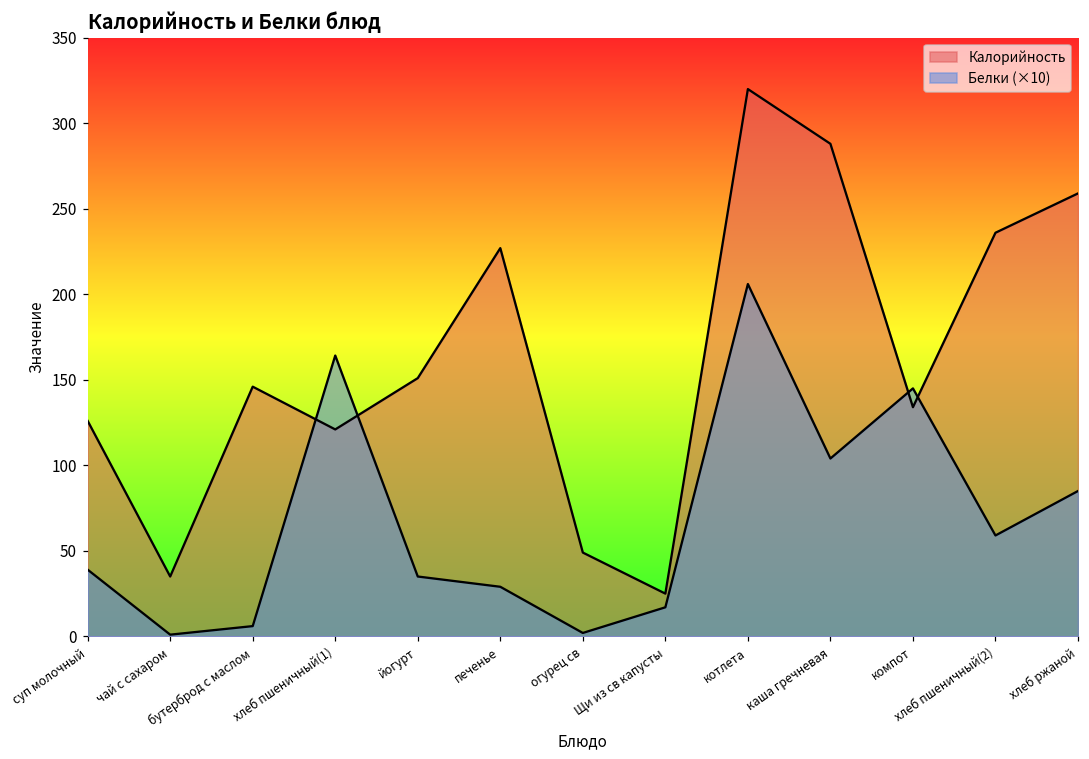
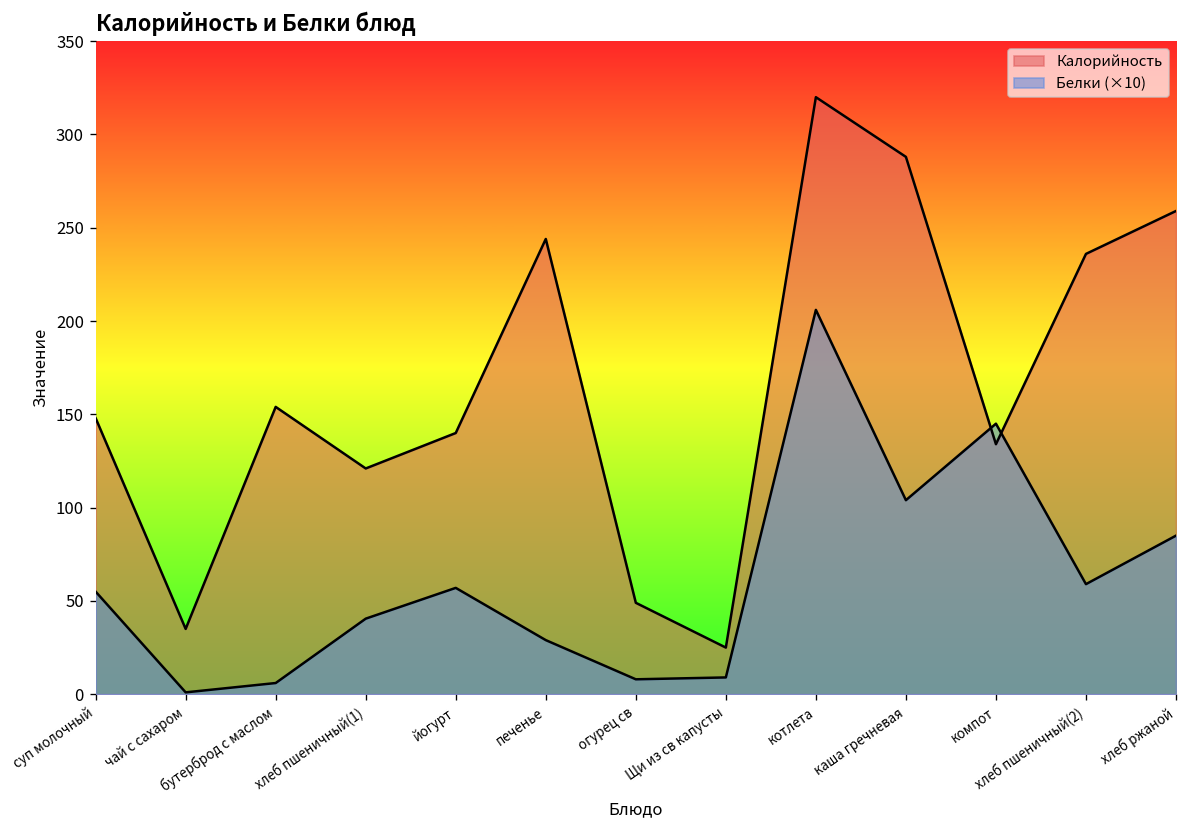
  {
    "Калорийность": {
-     "суп молочный": 126,
+     "суп молочный": 148,
      "чай с сахаром": 35,
-     "бутерброд с маслом": 146,
+     "бутерброд с маслом": 154,
      "хлеб пшеничный(1)": 121,
-     "йогурт": 151,
-     "печенье": 227,
+     "йогурт": 140,
+     "печенье": 244,
      "огурец св": 49,
      "Щи из св капусты": 25,
      "котлета": 320,
      "каша гречневая": 288,
      "компот": 134,
      "хлеб пшеничный(2)": 236,
      "хлеб ржаной": 259
    },
    "Белки (×10)": {
-     "суп молочный": 39,
+     "суп молочный": 55,
      "чай с сахаром": 1,
      "бутерброд с маслом": 6,
-     "хлеб пшеничный(1)": 164,
-     "йогурт": 35,
+     "хлеб пшеничный(1)": 41,
+     "йогурт": 57,
      "печенье": 29,
-     "огурец св": 2,
-     "Щи из св капусты": 17,
+     "огурец св": 8,
+     "Щи из св капусты": 9,
      "котлета": 206,
      "каша гречневая": 104,
      "компот": 145,
      "хлеб пшеничный(2)": 59,
      "хлеб ржаной": 85
    }
  }
